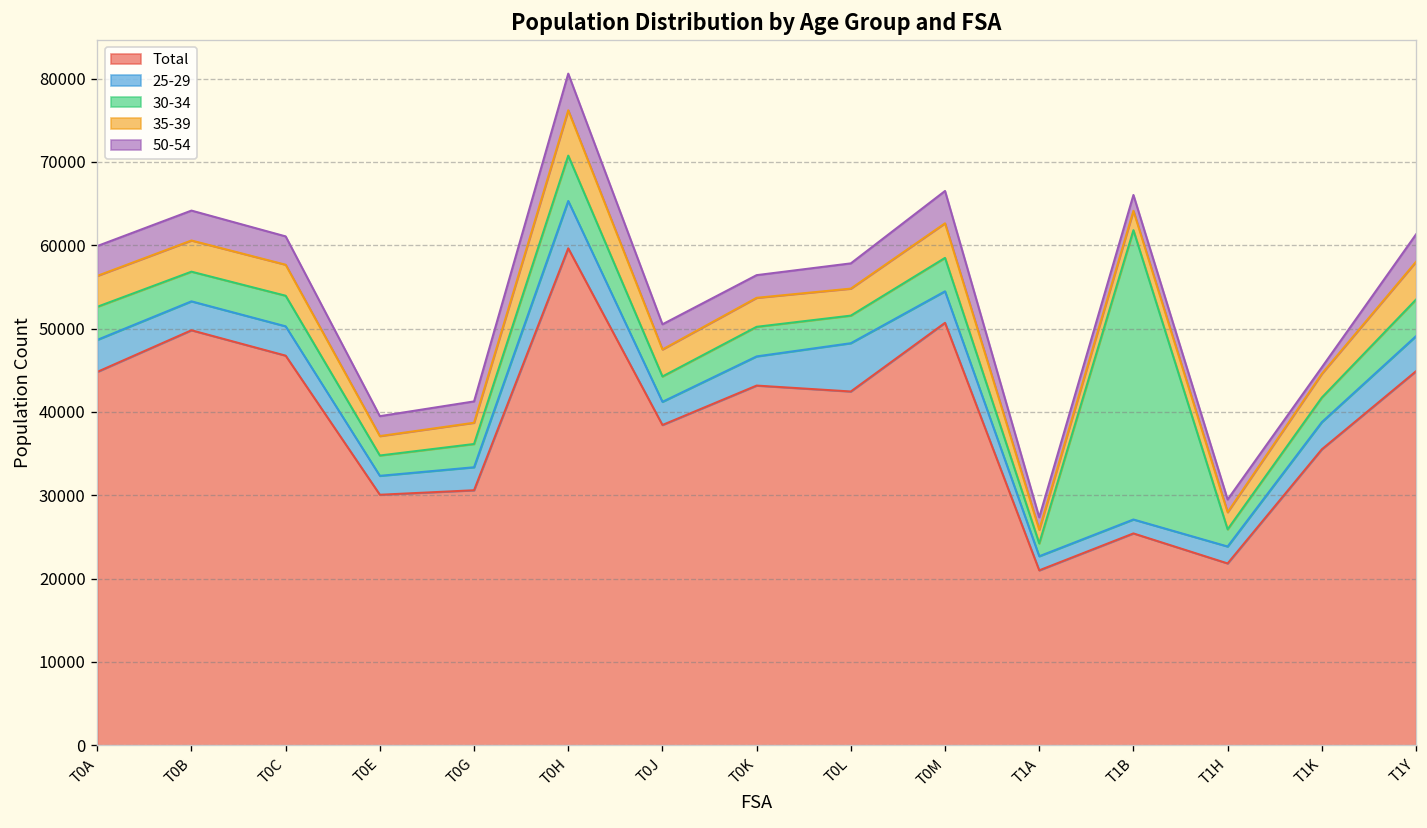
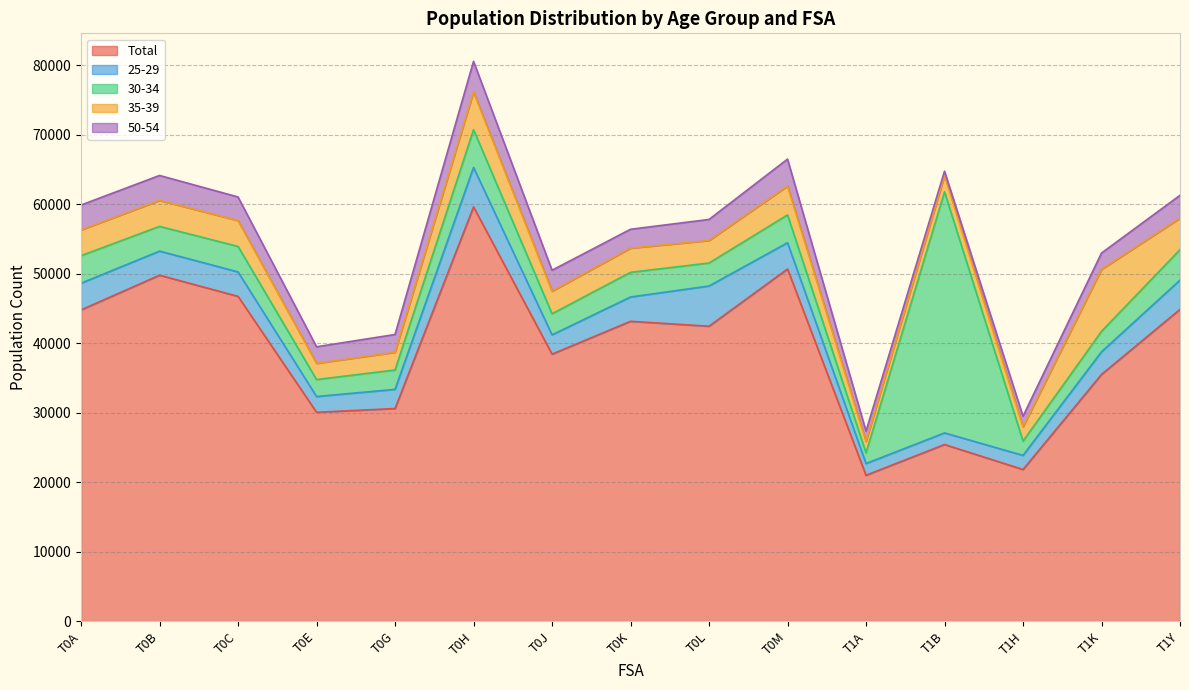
  {
    "Total": {
      "T0A": 45000,
      "T0B": 50000,
      "T0C": 47000,
      "T0E": 30000,
      "T0G": 31000,
      "T0H": 60000,
      "T0J": 38000,
      "T0K": 43000,
      "T0L": 42000,
      "T0M": 51000,
      "T1A": 21000,
      "T1B": 25000,
      "T1H": 22000,
      "T1K": 36000,
      "T1Y": 45000
    },
    "25-29": {
      "T0A": 4000,
      "T0B": 3000,
      "T0C": 4000,
      "T0E": 2000,
      "T0G": 3000,
      "T0H": 6000,
      "T0J": 3000,
      "T0K": 4000,
      "T0L": 6000,
      "T0M": 4000,
      "T1A": 2000,
      "T1B": 2000,
      "T1H": 2000,
      "T1K": 3000,
      "T1Y": 4000
    },
    "30-34": {
      "T0A": 4000,
      "T0B": 4000,
      "T0C": 4000,
      "T0E": 2000,
      "T0G": 3000,
      "T0H": 5000,
      "T0J": 3000,
      "T0K": 4000,
      "T0L": 3000,
      "T0M": 4000,
      "T1A": 2000,
      "T1B": 35000,
      "T1H": 2000,
      "T1K": 3000,
      "T1Y": 4000
    },
    "35-39": {
      "T0A": 4000,
      "T0B": 4000,
      "T0C": 4000,
      "T0E": 2000,
      "T0G": 3000,
      "T0H": 5000,
      "T0J": 3000,
      "T0K": 3000,
      "T0L": 3000,
      "T0M": 4000,
      "T1A": 2000,
      "T1B": 2000,
      "T1H": 2000,
-     "T1K": 3000,
+     "T1K": 9000,
      "T1Y": 5000
    },
    "50-54": {
      "T0A": 4000,
      "T0B": 4000,
      "T0C": 3000,
      "T0E": 2000,
      "T0G": 3000,
      "T0H": 4000,
      "T0J": 3000,
      "T0K": 3000,
      "T0L": 3000,
      "T0M": 4000,
      "T1A": 1000,
-     "T1B": 2000,
+     "T1B": 1000,
      "T1H": 2000,
-     "T1K": 1000,
+     "T1K": 2000,
      "T1Y": 3000
    }
  }
